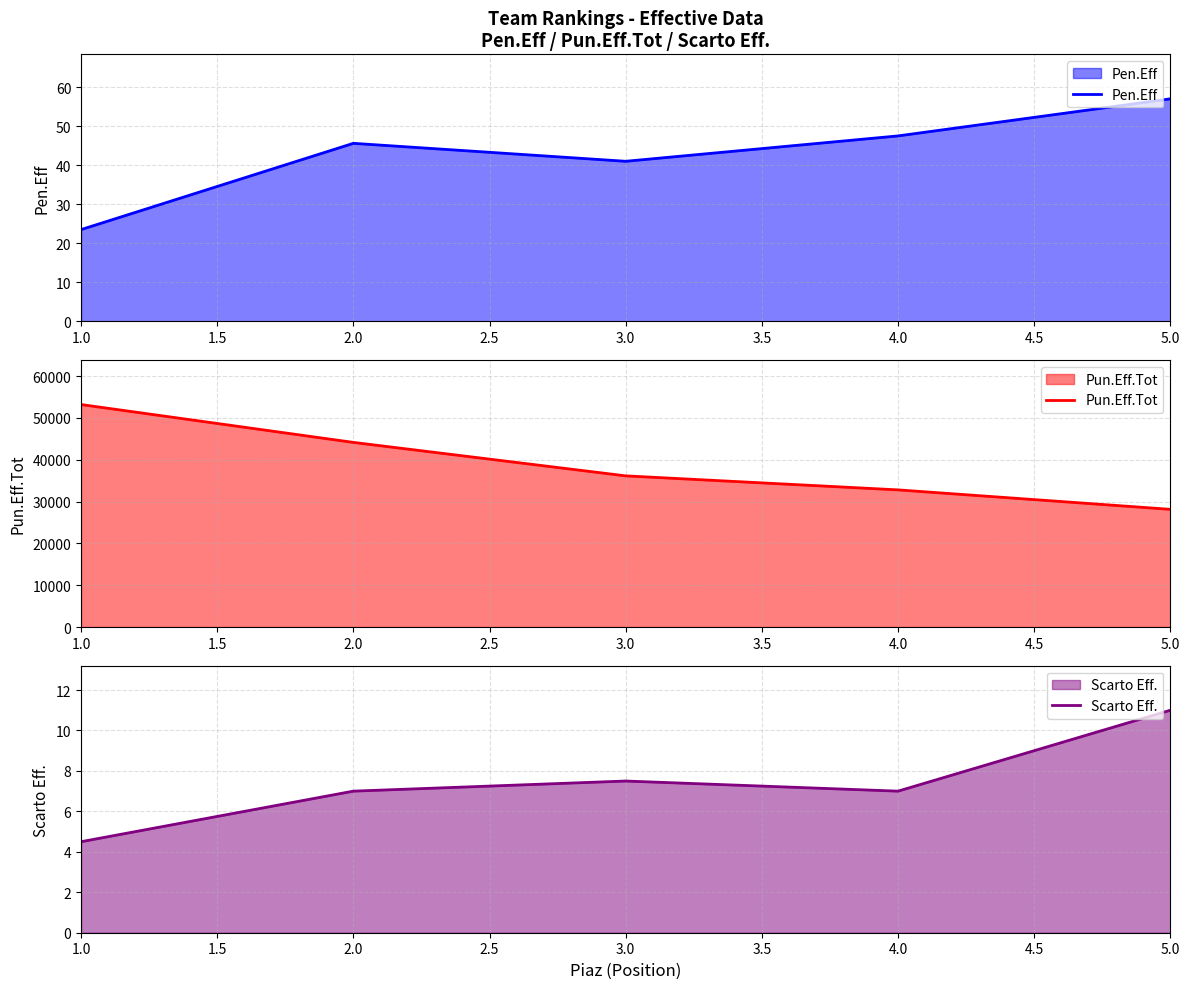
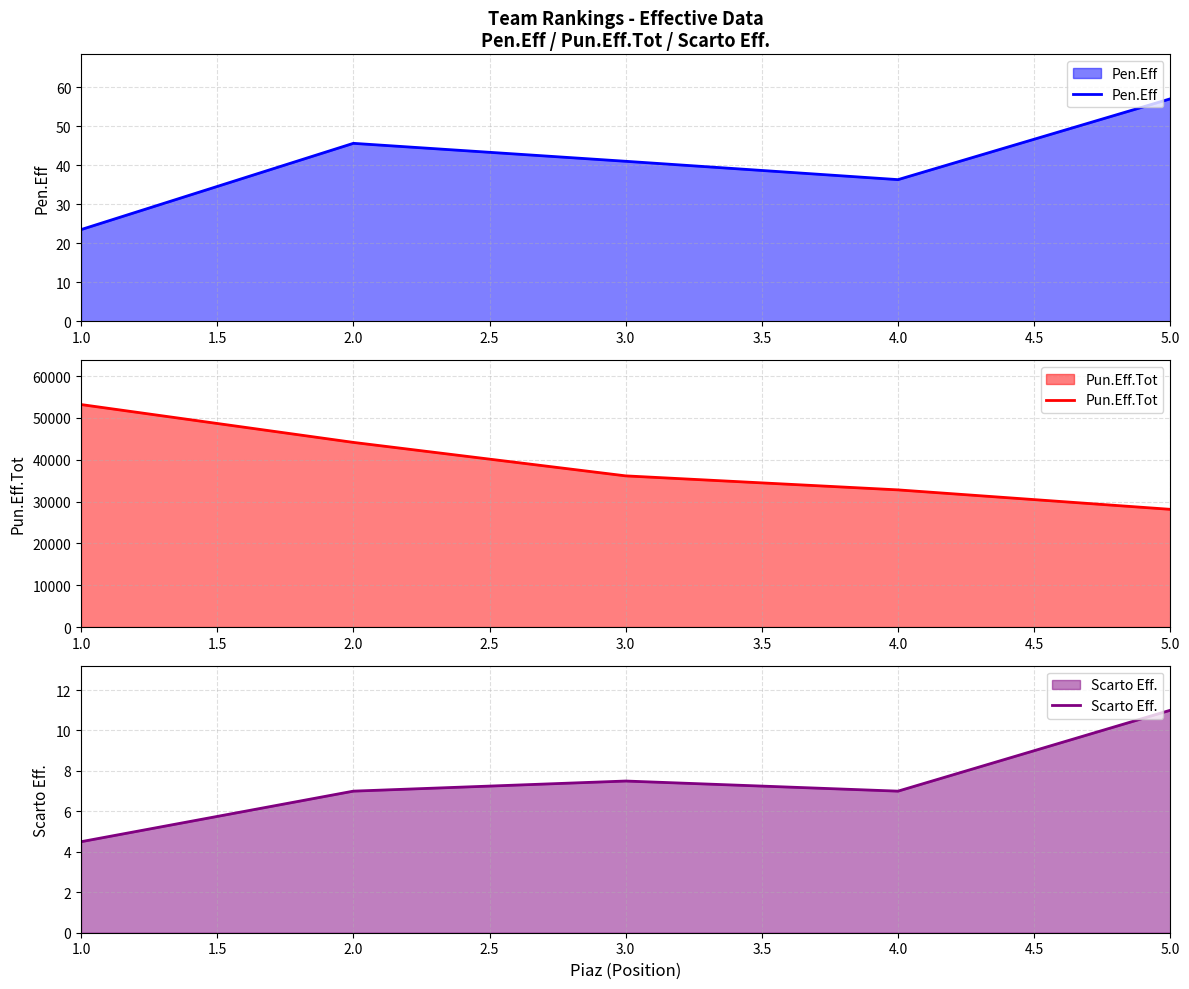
  {
    "Team Rankings - Effective Data Pen.Eff / Pun.Eff.Tot / Scarto Eff.": {
      "1.0": 24,
      "2.0": 46,
      "3.0": 41,
-     "4.0": 48,
+     "4.0": 36,
      "5.0": 57
    }
  }
